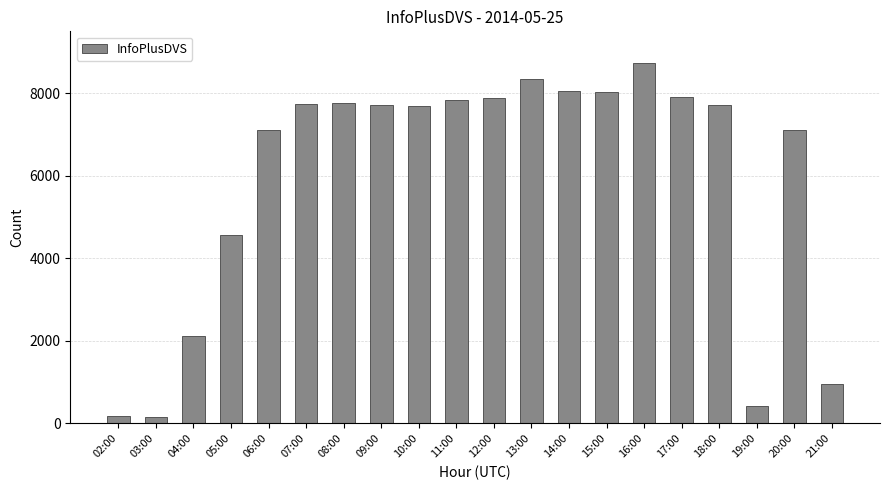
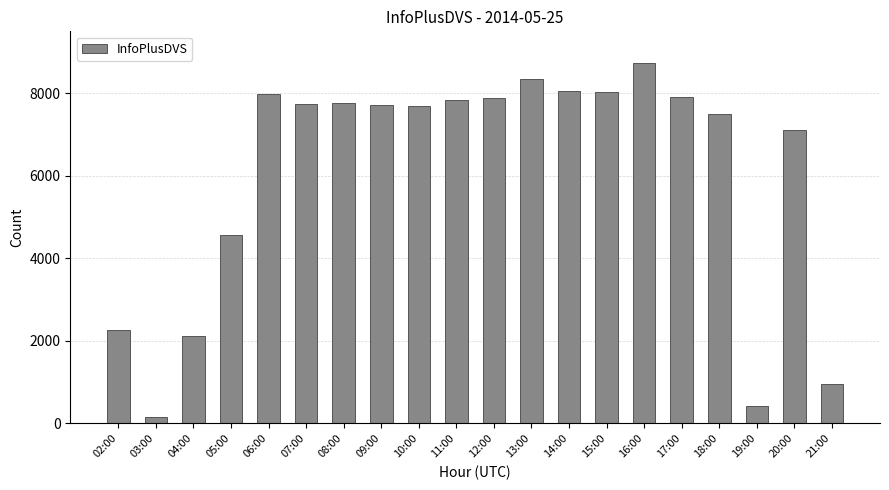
  {
-   "02:00": 200,
+   "02:00": 2300,
    "03:00": 200,
    "04:00": 2100,
    "05:00": 4600,
-   "06:00": 7100,
+   "06:00": 8000,
    "07:00": 7800,
    "08:00": 7800,
    "09:00": 7700,
    "10:00": 7700,
    "11:00": 7800,
    "12:00": 7900,
    "13:00": 8400,
    "14:00": 8000,
    "15:00": 8000,
    "16:00": 8700,
    "17:00": 7900,
-   "18:00": 7700,
+   "18:00": 7500,
    "19:00": 400,
    "20:00": 7100,
    "21:00": 900
  }
